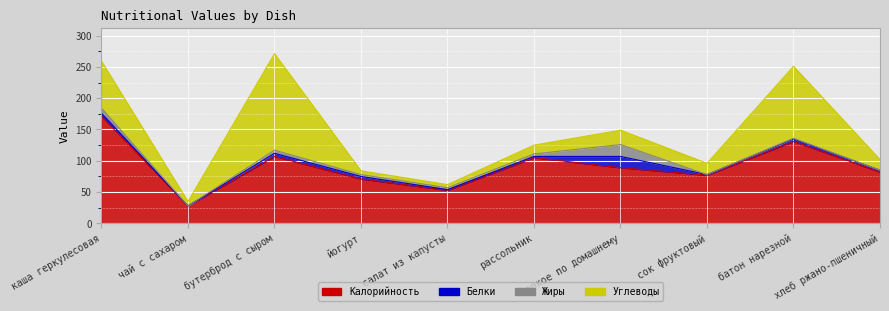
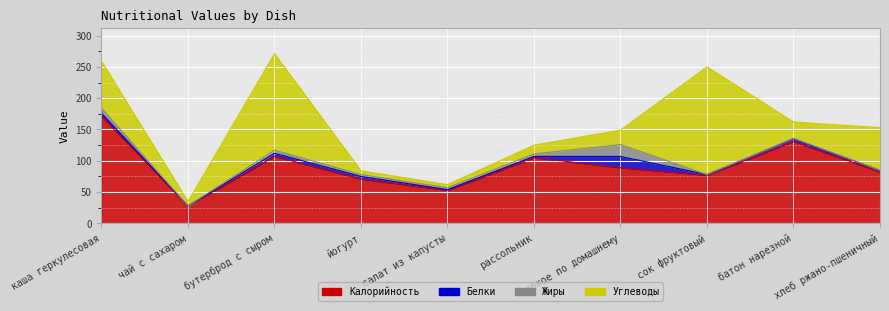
  {
    "Калорийность": {
      "каша геркулесовая": 170,
      "бутерброд с сыром": 110,
      "жаркое по домашнему": 90
    },
    "Белки": {
      "каша геркулесовая": 10,
      "бутерброд с сыром": 10,
      "жаркое по домашнему": 20
    },
    "Жиры": {
      "каша геркулесовая": 10,
      "бутерброд с сыром": 10,
      "жаркое по домашнему": 20
    },
    "Углеводы": {
      "каша геркулесовая": 80,
      "чай с сахаром": 10,
      "бутерброд с сыром": 150,
      "йогурт": 10,
      "салат из капусты": 10,
      "рассольник": 10,
      "жаркое по домашнему": 20,
-     "сок фруктовый": 20,
-     "батон нарезной": 120,
-     "хлеб ржано-пшеничный": 20
+     "сок фруктовый": 170,
+     "батон нарезной": 30,
+     "хлеб ржано-пшеничный": 70
    }
  }
